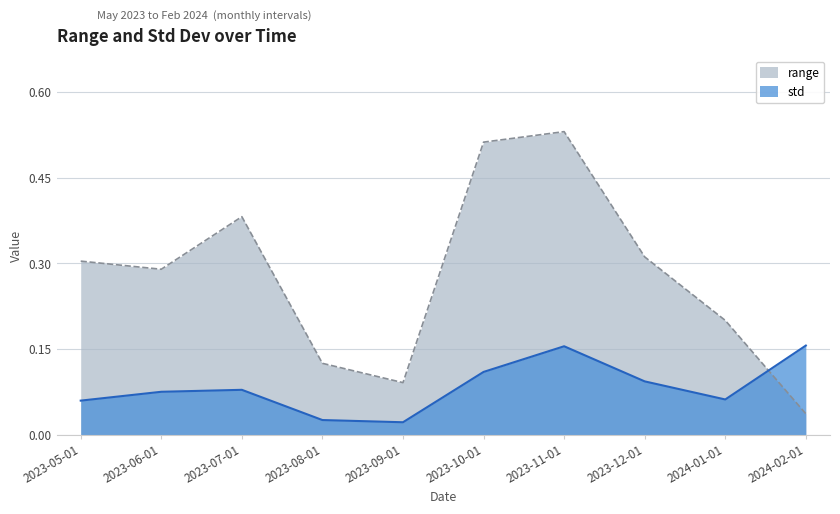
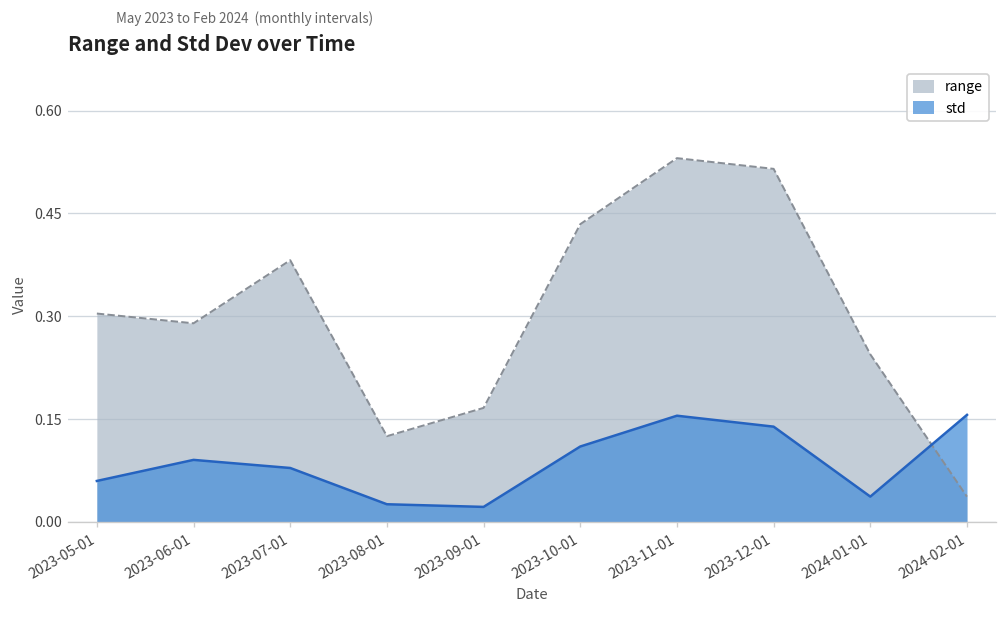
  {
    "range": {
      "2023-05-01": 0.30,
      "2023-06-01": 0.29,
      "2023-07-01": 0.38,
      "2023-08-01": 0.12,
-     "2023-09-01": 0.09,
-     "2023-10-01": 0.51,
+     "2023-09-01": 0.17,
+     "2023-10-01": 0.43,
      "2023-11-01": 0.53,
-     "2023-12-01": 0.31,
-     "2024-01-01": 0.20,
+     "2023-12-01": 0.52,
+     "2024-01-01": 0.24,
      "2024-02-01": 0.04
    },
    "std": {
      "2023-05-01": 0.06,
-     "2023-06-01": 0.07,
+     "2023-06-01": 0.09,
      "2023-07-01": 0.08,
      "2023-08-01": 0.03,
      "2023-09-01": 0.02,
      "2023-10-01": 0.11,
      "2023-11-01": 0.15,
-     "2023-12-01": 0.09,
-     "2024-01-01": 0.06,
+     "2023-12-01": 0.14,
+     "2024-01-01": 0.04,
      "2024-02-01": 0.16
    }
  }
